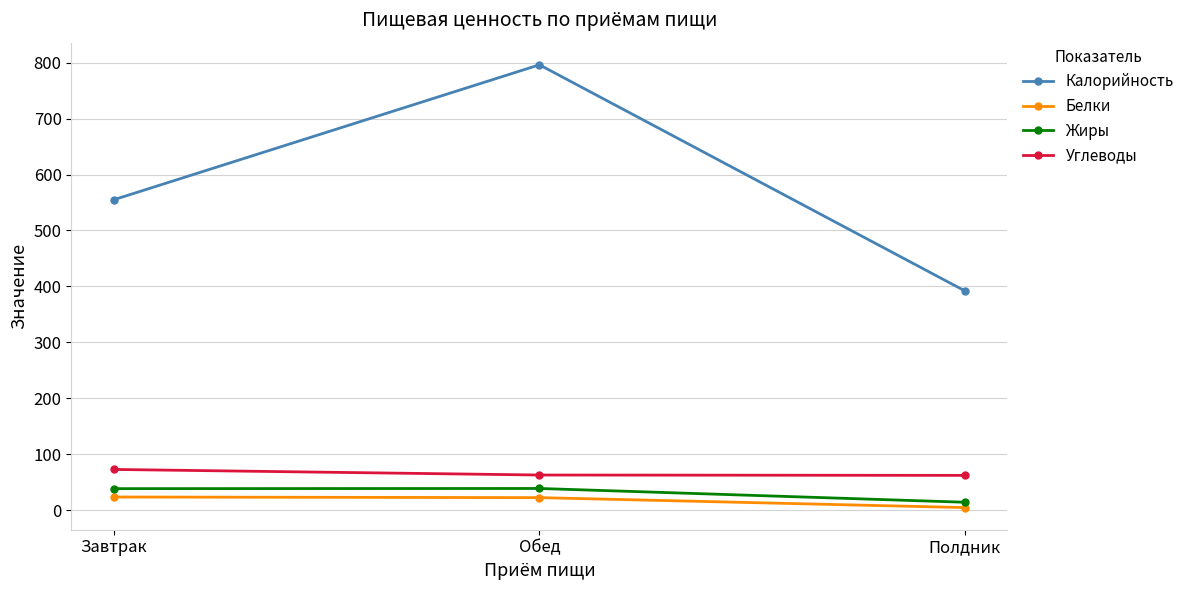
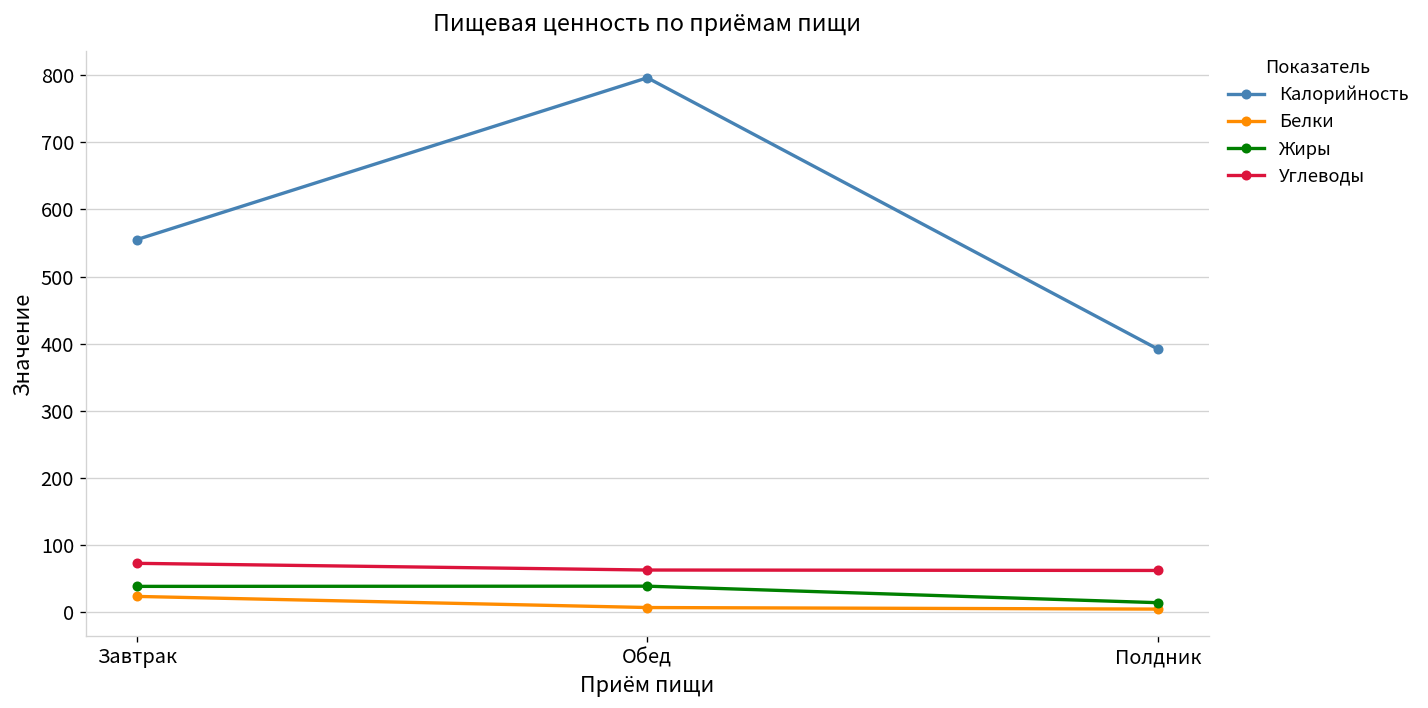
  {
    "Калорийность": {
      "Завтрак": 560,
      "Обед": 800,
      "Полдник": 390
    },
    "Белки": {
      "Завтрак": 20,
-     "Обед": 20,
+     "Обед": 10,
      "Полдник": 0
    },
    "Жиры": {
      "Завтрак": 40,
      "Обед": 40,
      "Полдник": 10
    },
    "Углеводы": {
      "Завтрак": 70,
      "Обед": 60,
      "Полдник": 60
    }
  }
